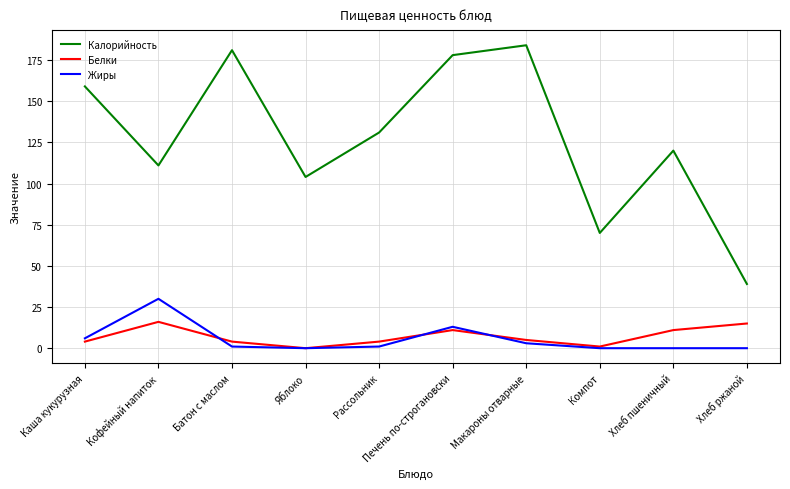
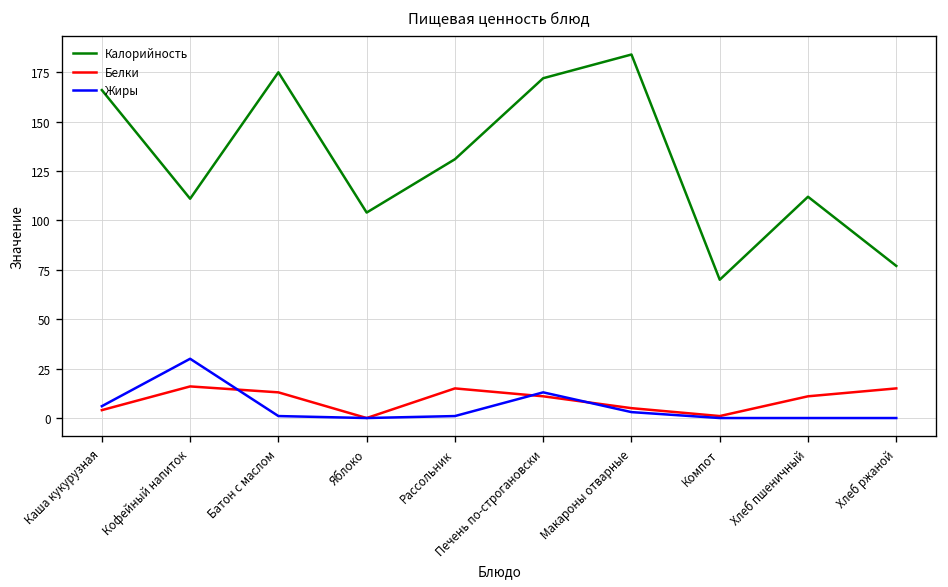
  {
    "Калорийность": {
-     "Каша кукурузная": 159,
+     "Каша кукурузная": 166,
      "Кофейный напиток": 111,
-     "Батон с маслом": 181,
+     "Батон с маслом": 175,
      "Яблоко": 104,
      "Рассольник": 131,
-     "Печень по-строгановски": 178,
+     "Печень по-строгановски": 172,
      "Макароны отварные": 184,
      "Компот": 70,
-     "Хлеб пшеничный": 120,
-     "Хлеб ржаной": 39
+     "Хлеб пшеничный": 112,
+     "Хлеб ржаной": 77
    },
    "Белки": {
      "Каша кукурузная": 4,
      "Кофейный напиток": 16,
-     "Батон с маслом": 4,
-     "Рассольник": 4,
+     "Батон с маслом": 13,
+     "Рассольник": 15,
      "Печень по-строгановски": 11,
      "Макароны отварные": 5,
      "Хлеб пшеничный": 11,
      "Хлеб ржаной": 15
    },
    "Жиры": {
      "Каша кукурузная": 6,
      "Кофейный напиток": 30,
      "Батон с маслом": 1,
      "Рассольник": 1,
      "Печень по-строгановски": 13,
      "Макароны отварные": 3,
      "Хлеб пшеничный": 0,
      "Хлеб ржаной": 0
    }
  }
